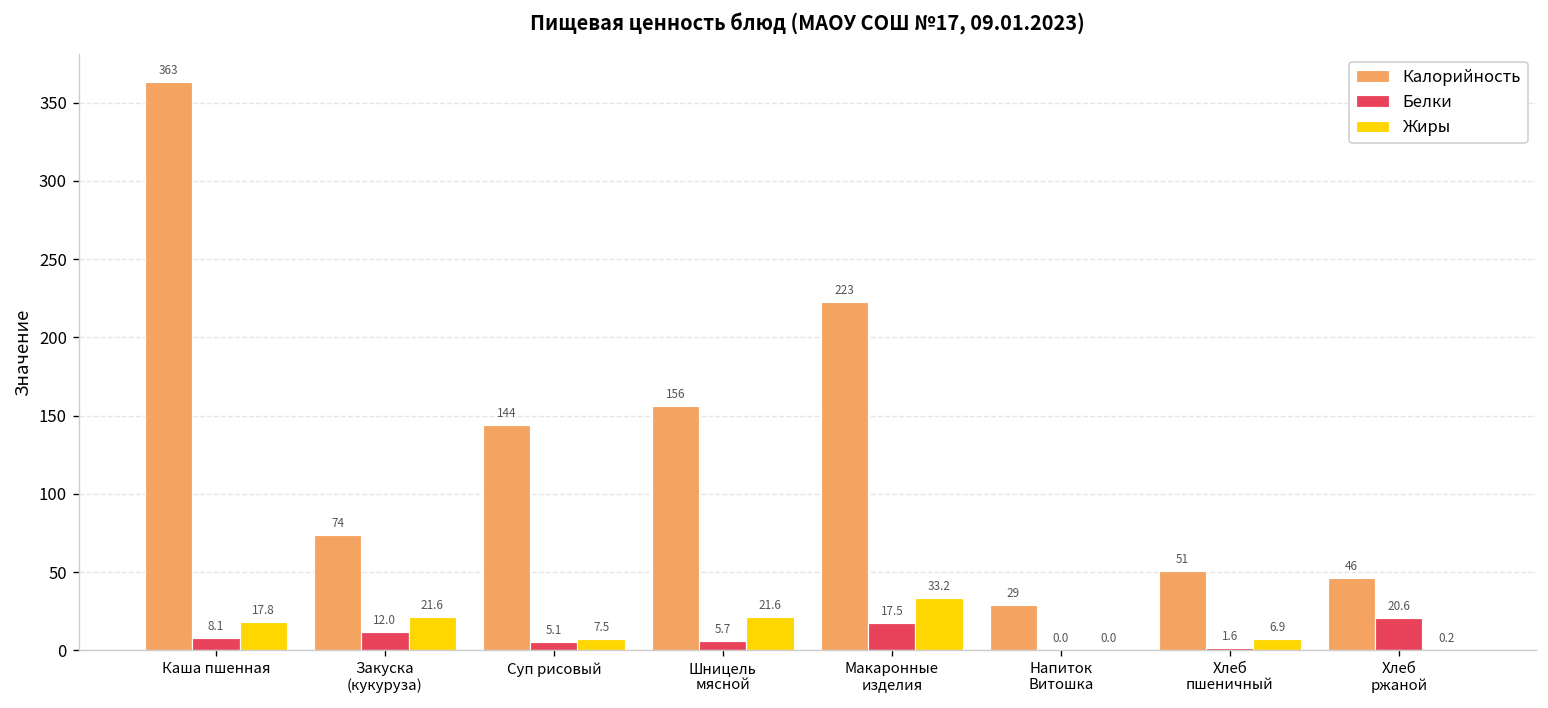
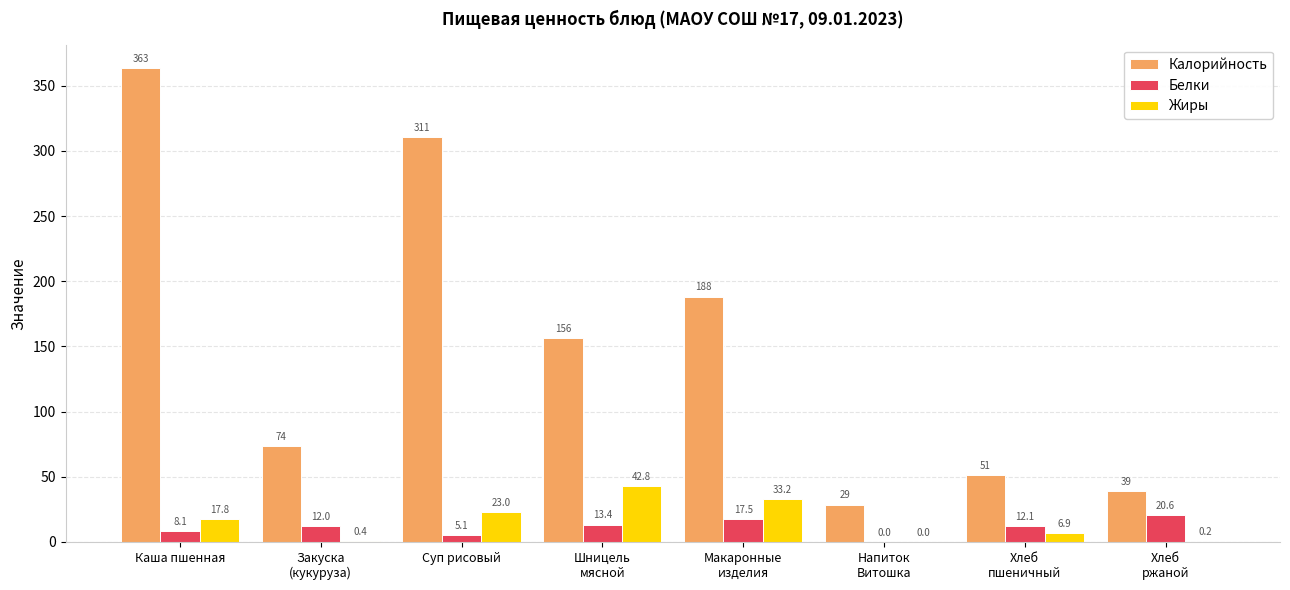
  {
    "Калорийность": {
      "Каша пшенная": 363,
      "Закуска (кукуруза)": 74,
-     "Суп рисовый": 144,
+     "Суп рисовый": 311,
      "Шницель мясной": 156,
-     "Макаронные изделия": 223,
+     "Макаронные изделия": 188,
      "Напиток Витошка": 29,
      "Хлеб пшеничный": 51,
-     "Хлеб ржаной": 46
+     "Хлеб ржаной": 39
    },
    "Белки": {
      "Каша пшенная": 8.1,
      "Закуска (кукуруза)": 12.0,
      "Суп рисовый": 5.1,
-     "Шницель мясной": 5.7,
+     "Шницель мясной": 13.4,
      "Макаронные изделия": 17.5,
      "Напиток Витошка": 0.0,
-     "Хлеб пшеничный": 1.6,
+     "Хлеб пшеничный": 12.1,
      "Хлеб ржаной": 20.6
    },
    "Жиры": {
      "Каша пшенная": 17.8,
-     "Закуска (кукуруза)": 21.6,
-     "Суп рисовый": 7.5,
-     "Шницель мясной": 21.6,
+     "Закуска (кукуруза)": 0.4,
+     "Суп рисовый": 23.0,
+     "Шницель мясной": 42.8,
      "Макаронные изделия": 33.2,
      "Напиток Витошка": 0.0,
      "Хлеб пшеничный": 6.9,
      "Хлеб ржаной": 0.2
    }
  }
